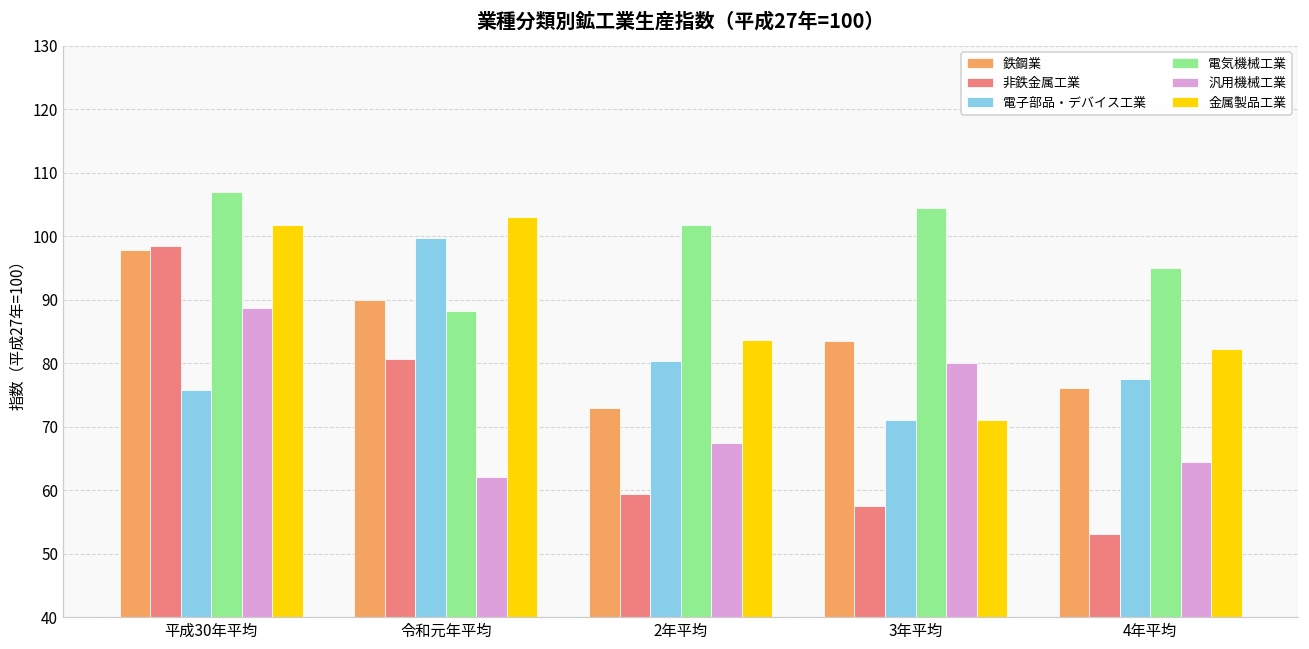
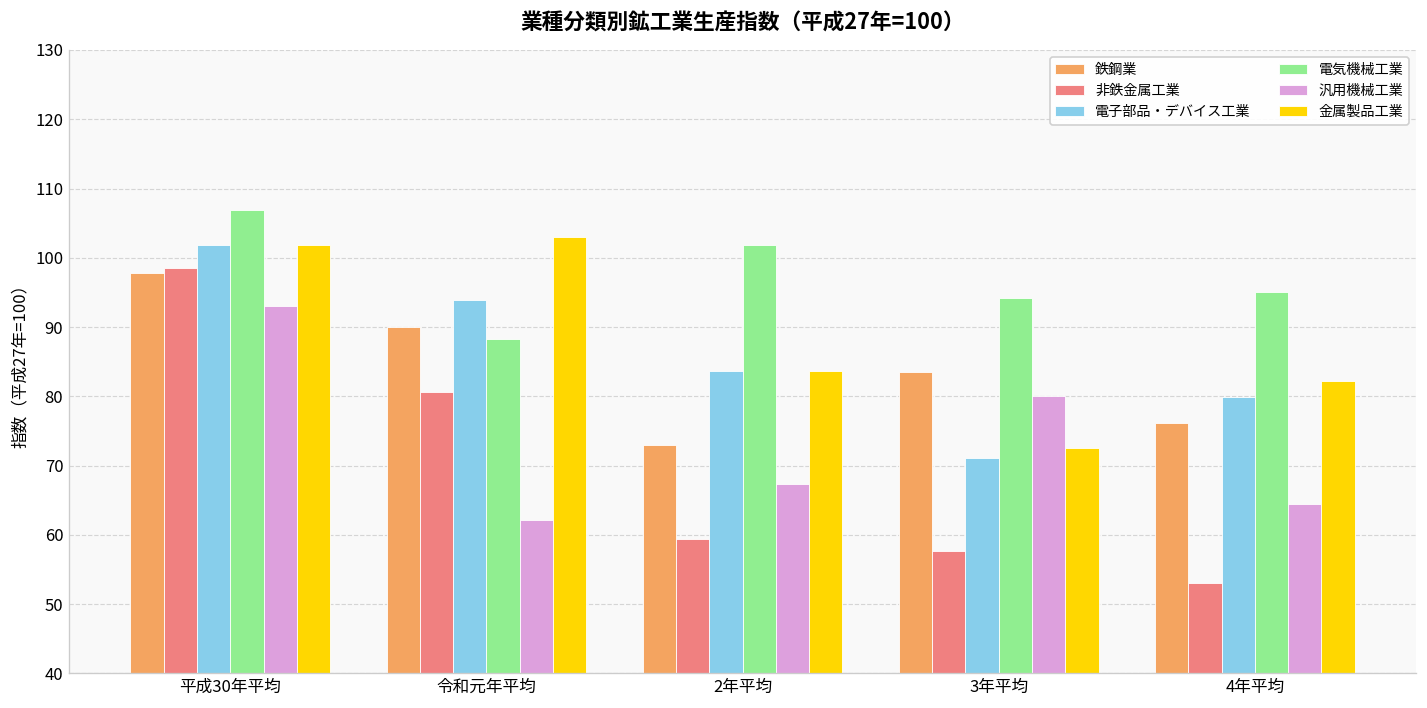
  {
    "電子部品・デバイス工業": {
-     "平成30年平均": 76,
-     "令和元年平均": 100,
-     "2年平均": 80,
+     "平成30年平均": 102,
+     "令和元年平均": 94,
+     "2年平均": 84,
      "3年平均": 71,
-     "4年平均": 78
+     "4年平均": 80
    },
    "電気機械工業": {
      "平成30年平均": 107,
      "令和元年平均": 88,
      "2年平均": 102,
-     "3年平均": 104,
+     "3年平均": 94,
      "4年平均": 95
    },
    "汎用機械工業": {
-     "平成30年平均": 89,
+     "平成30年平均": 93,
      "令和元年平均": 62,
      "2年平均": 67,
      "3年平均": 80,
      "4年平均": 65
    },
    "金属製品工業": {
      "平成30年平均": 102,
      "令和元年平均": 103,
      "2年平均": 84,
-     "3年平均": 71,
+     "3年平均": 73,
      "4年平均": 82
    }
  }
